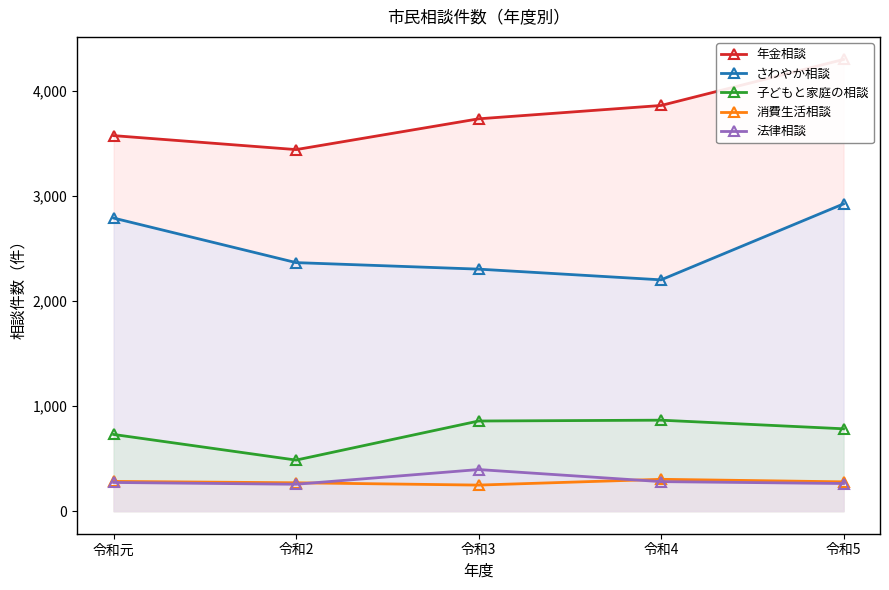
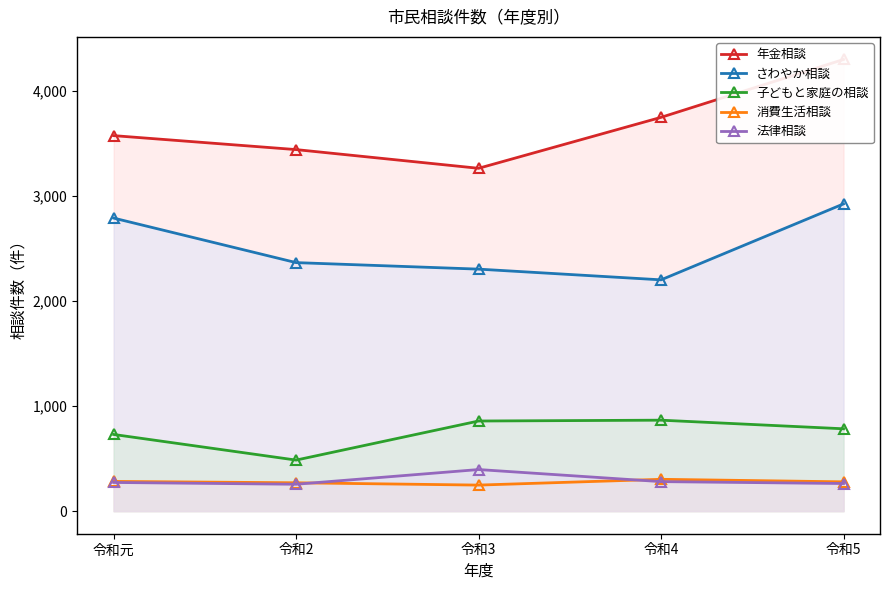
  {
    "年金相談": {
      "令和元": "3,580",
      "令和2": "3,440",
-     "令和3": "3,740",
-     "令和4": "3,860"
+     "令和3": "3,260",
+     "令和4": "3,750"
    },
    "さわやか相談": {
      "令和元": "2,790",
      "令和2": "2,370",
      "令和3": "2,300",
      "令和4": "2,200",
      "令和5": "2,930"
    },
    "子どもと家庭の相談": {
      "令和元": "730",
      "令和2": "490",
      "令和3": "860",
      "令和4": "870",
      "令和5": "780"
    },
    "消費生活相談": {
      "令和3": "250"
    },
    "法律相談": {
      "令和3": "400"
    }
  }
